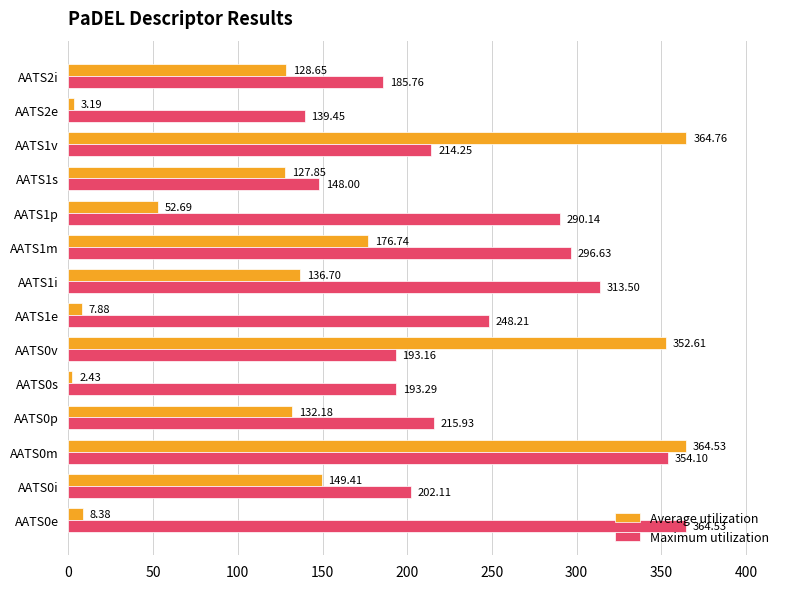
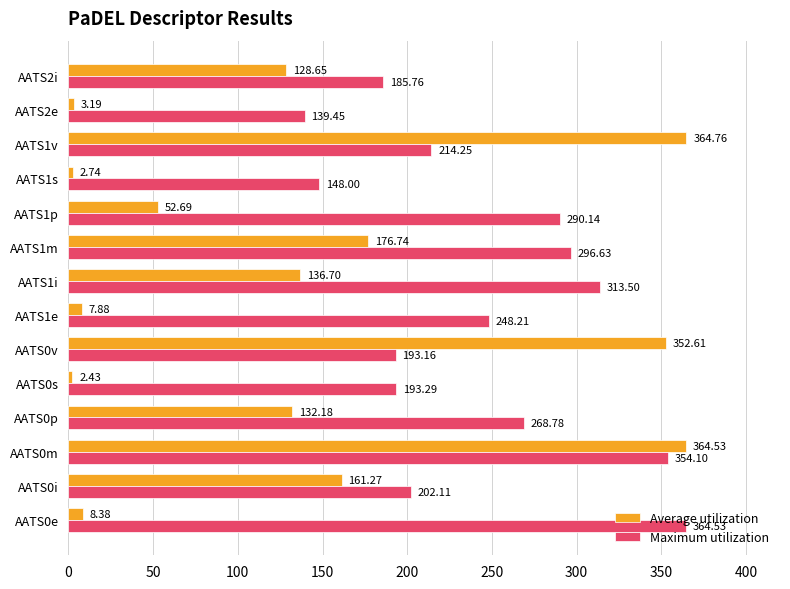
  {
    "Average utilization": {
      "AATS2i": 128.65,
      "AATS2e": 3.19,
      "AATS1v": 364.76,
-     "AATS1s": 127.85,
+     "AATS1s": 2.74,
      "AATS1p": 52.69,
      "AATS1m": 176.74,
      "AATS1i": 136.70,
      "AATS1e": 7.88,
      "AATS0v": 352.61,
      "AATS0s": 2.43,
      "AATS0p": 132.18,
      "AATS0m": 364.53,
-     "AATS0i": 149.41,
+     "AATS0i": 161.27,
      "AATS0e": 8.38
    },
    "Maximum utilization": {
      "AATS2i": 185.76,
      "AATS2e": 139.45,
      "AATS1v": 214.25,
      "AATS1s": 148.00,
      "AATS1p": 290.14,
      "AATS1m": 296.63,
      "AATS1i": 313.50,
      "AATS1e": 248.21,
      "AATS0v": 193.16,
      "AATS0s": 193.29,
-     "AATS0p": 215.93,
+     "AATS0p": 268.78,
      "AATS0m": 354.10,
      "AATS0i": 202.11,
      "AATS0e": 364.53
    }
  }
